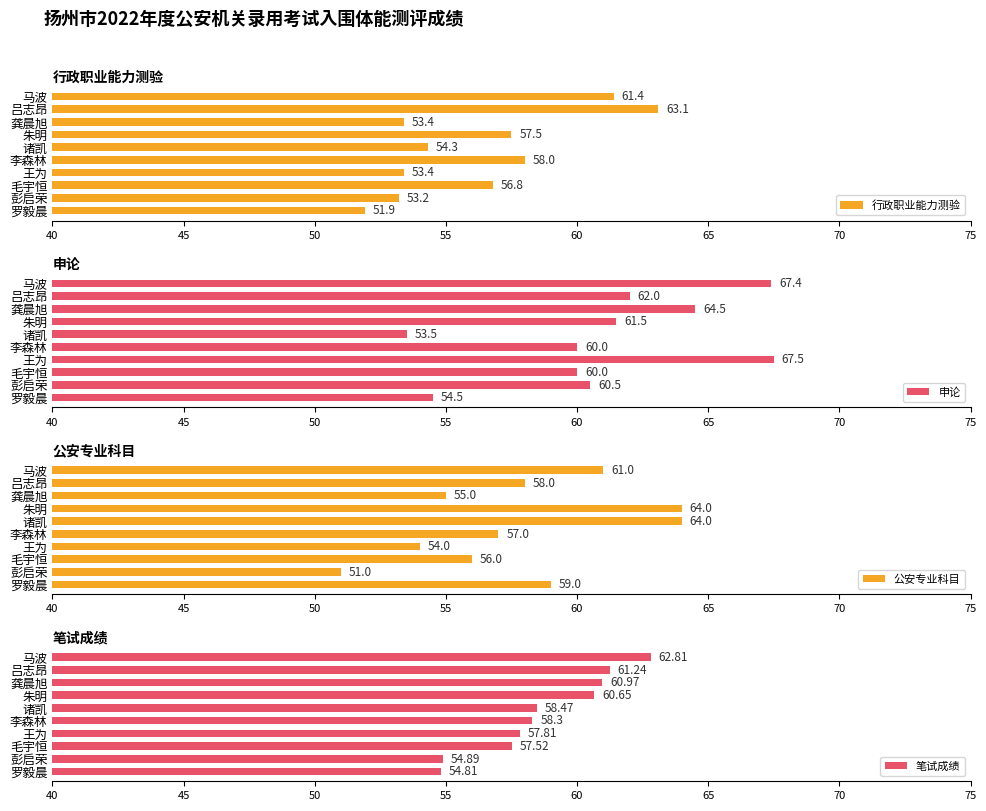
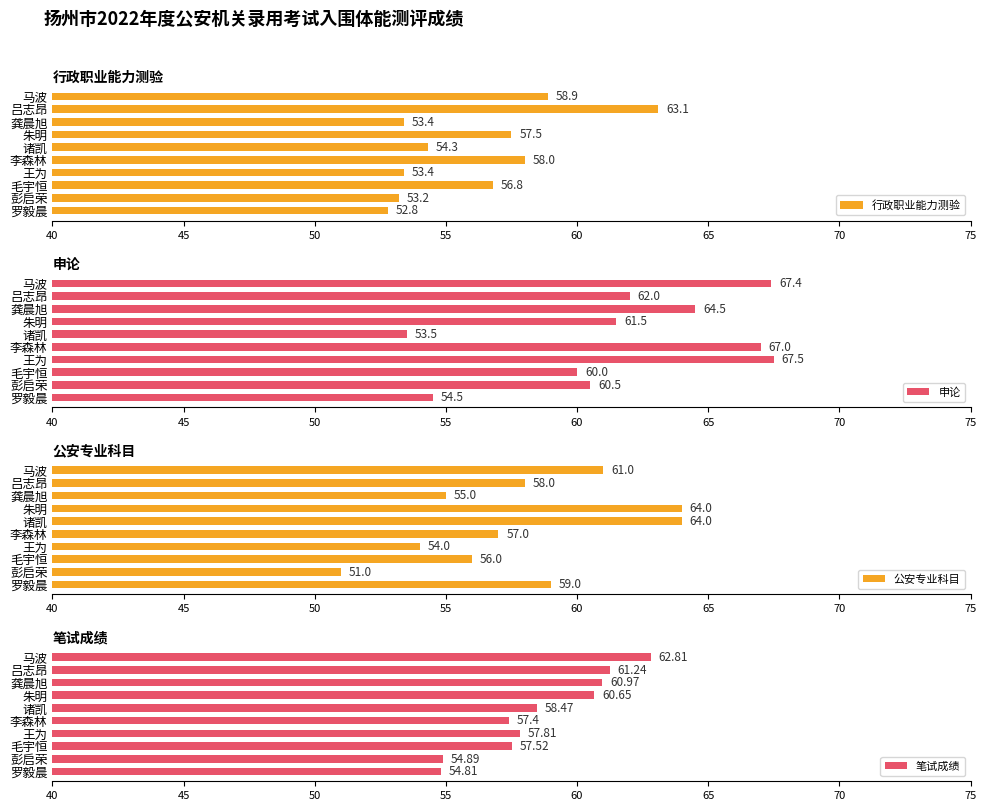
  {
    "行政职业能力测验": {
-     "马波": 61.4,
+     "马波": 58.9,
      "吕志昂": 63.1,
      "龚晨旭": 53.4,
      "朱明": 57.5,
      "诸凯": 54.3,
      "李森林": 58.0,
      "王为": 53.4,
      "毛宇恒": 56.8,
      "彭启荣": 53.2,
-     "罗毅晨": 51.9
+     "罗毅晨": 52.8
    },
    "申论": {
      "马波": 67.4,
      "吕志昂": 62.0,
      "龚晨旭": 64.5,
      "朱明": 61.5,
      "诸凯": 53.5,
-     "李森林": 60.0,
+     "李森林": 67.0,
      "王为": 67.5,
      "毛宇恒": 60.0,
      "彭启荣": 60.5,
      "罗毅晨": 54.5
    },
    "公安专业科目": {
      "马波": 61.0,
      "吕志昂": 58.0,
      "龚晨旭": 55.0,
      "朱明": 64.0,
      "诸凯": 64.0,
      "李森林": 57.0,
      "王为": 54.0,
      "毛宇恒": 56.0,
      "彭启荣": 51.0,
      "罗毅晨": 59.0
    },
    "笔试成绩": {
      "马波": 62.81,
      "吕志昂": 61.24,
      "龚晨旭": 60.97,
      "朱明": 60.65,
      "诸凯": 58.47,
-     "李森林": 58.3,
+     "李森林": 57.4,
      "王为": 57.81,
      "毛宇恒": 57.52,
      "彭启荣": 54.89,
      "罗毅晨": 54.81
    }
  }
